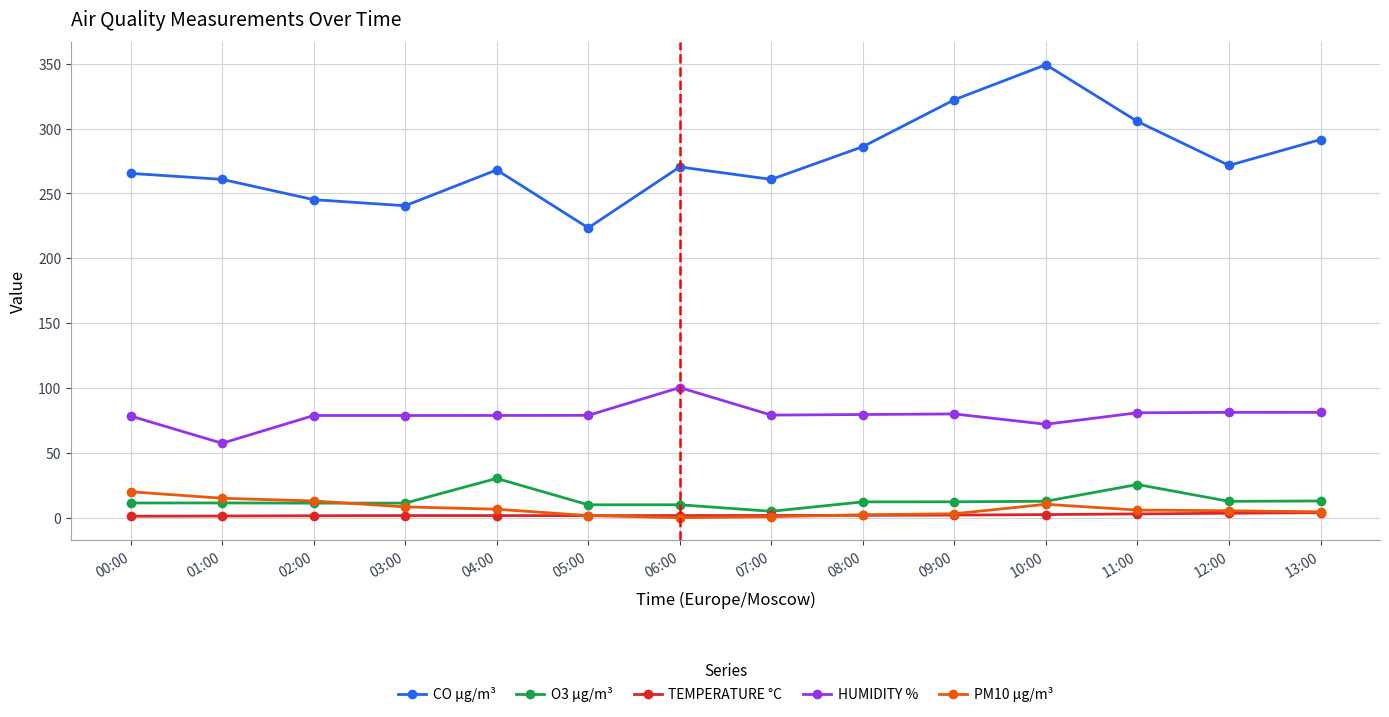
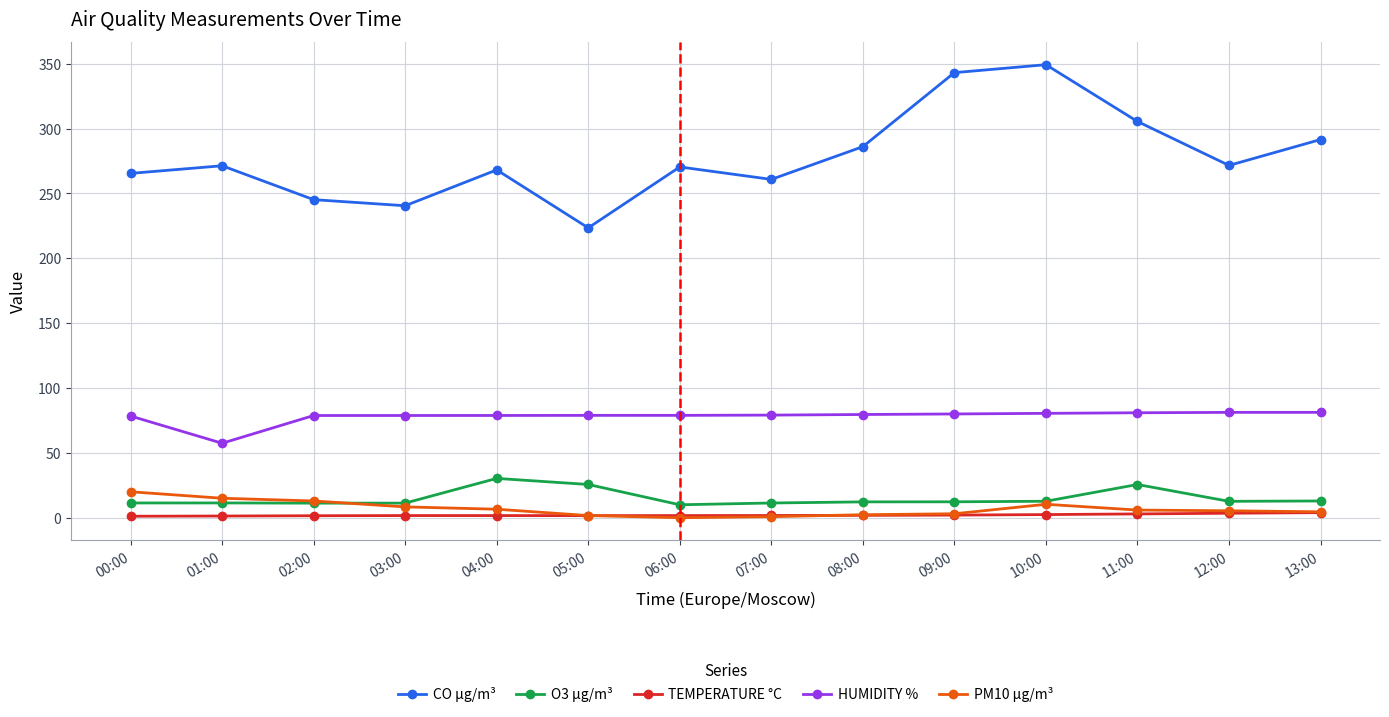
  {
    "CO µg/m³": {
      "00:00": 265,
-     "01:00": 261,
+     "01:00": 271,
      "02:00": 245,
      "03:00": 241,
      "04:00": 268,
      "05:00": 223,
      "06:00": 270,
      "07:00": 261,
      "08:00": 286,
-     "09:00": 322,
+     "09:00": 343,
      "10:00": 349,
      "11:00": 305,
      "12:00": 272,
      "13:00": 292
    },
    "O3 µg/m³": {
      "00:00": 11,
      "01:00": 11,
      "03:00": 11,
      "04:00": 30,
-     "05:00": 10,
+     "05:00": 26,
      "06:00": 10,
-     "07:00": 5,
+     "07:00": 11,
      "08:00": 12,
      "09:00": 12,
      "10:00": 13,
      "11:00": 26,
      "12:00": 13,
      "13:00": 13
    },
    "HUMIDITY %": {
      "00:00": 78,
      "01:00": 57,
      "02:00": 79,
      "03:00": 79,
      "04:00": 79,
      "05:00": 79,
-     "06:00": 100,
+     "06:00": 79,
      "07:00": 79,
      "08:00": 80,
      "09:00": 80,
-     "10:00": 72,
+     "10:00": 81,
      "11:00": 81,
      "12:00": 81,
      "13:00": 81
    }
  }
